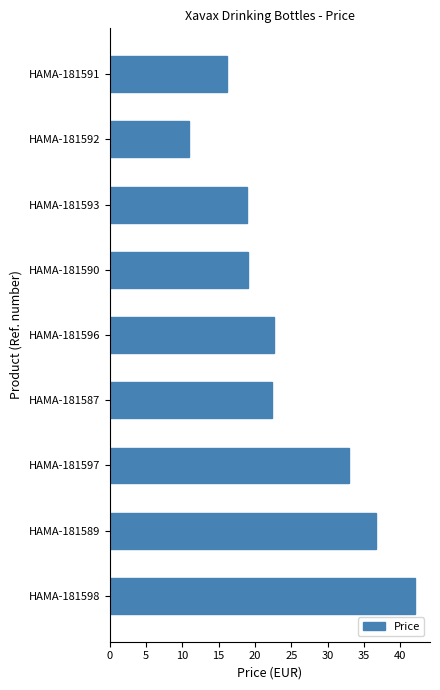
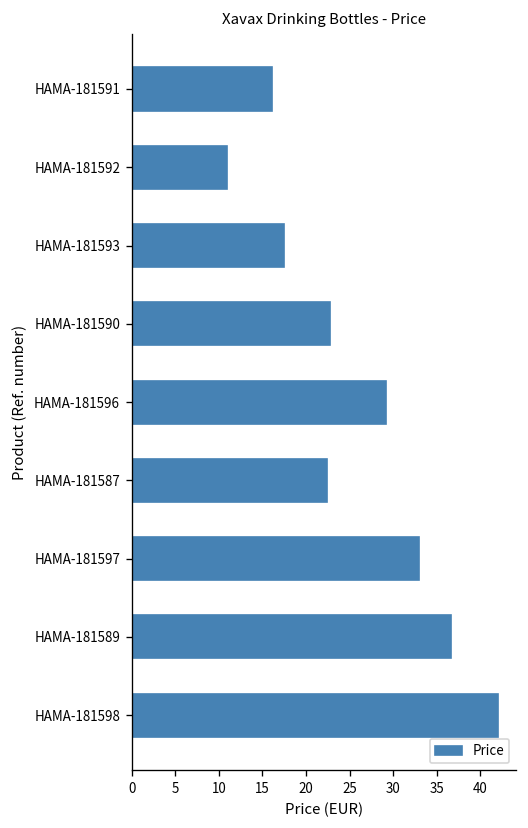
  {
    "HAMA-181591": 16,
    "HAMA-181592": 11,
-   "HAMA-181593": 19,
-   "HAMA-181590": 19,
-   "HAMA-181596": 23,
+   "HAMA-181593": 17,
+   "HAMA-181590": 23,
+   "HAMA-181596": 29,
    "HAMA-181587": 22,
    "HAMA-181597": 33,
    "HAMA-181589": 37,
    "HAMA-181598": 42
  }
